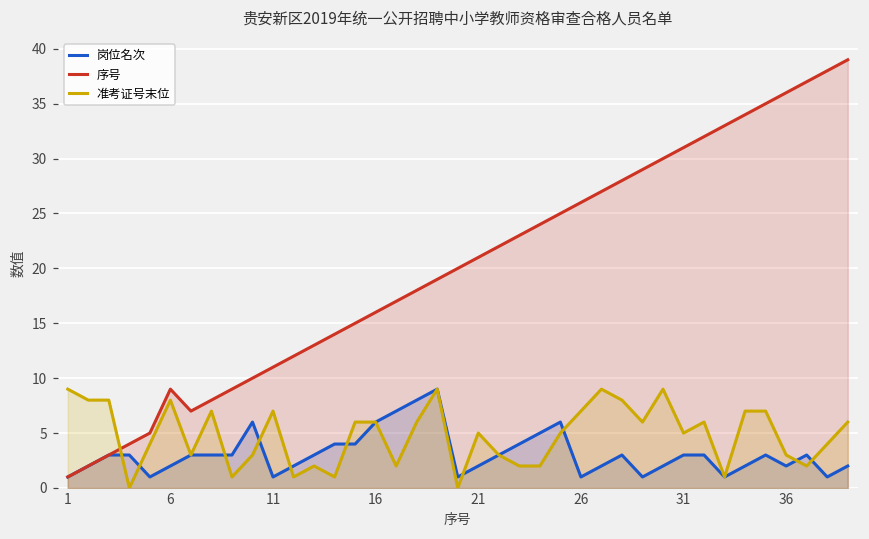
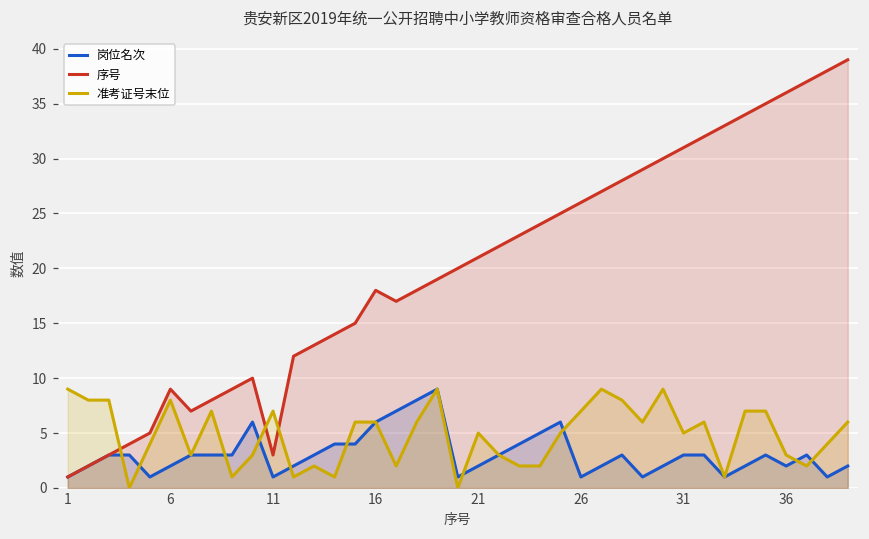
  {
    "岗位名次": {
      "6": 2,
      "11": 1,
      "21": 2,
      "26": 1,
      "31": 3,
      "36": 2
    },
    "序号": {
      "6": 9,
-     "11": 11,
-     "16": 16,
+     "11": 3,
+     "16": 18,
      "21": 21,
      "26": 26,
      "31": 31,
      "36": 36
    },
    "准考证号末位": {
      "1": 9,
      "6": 8,
      "11": 7,
      "21": 5,
      "26": 7,
      "31": 5,
      "36": 3
    }
  }
